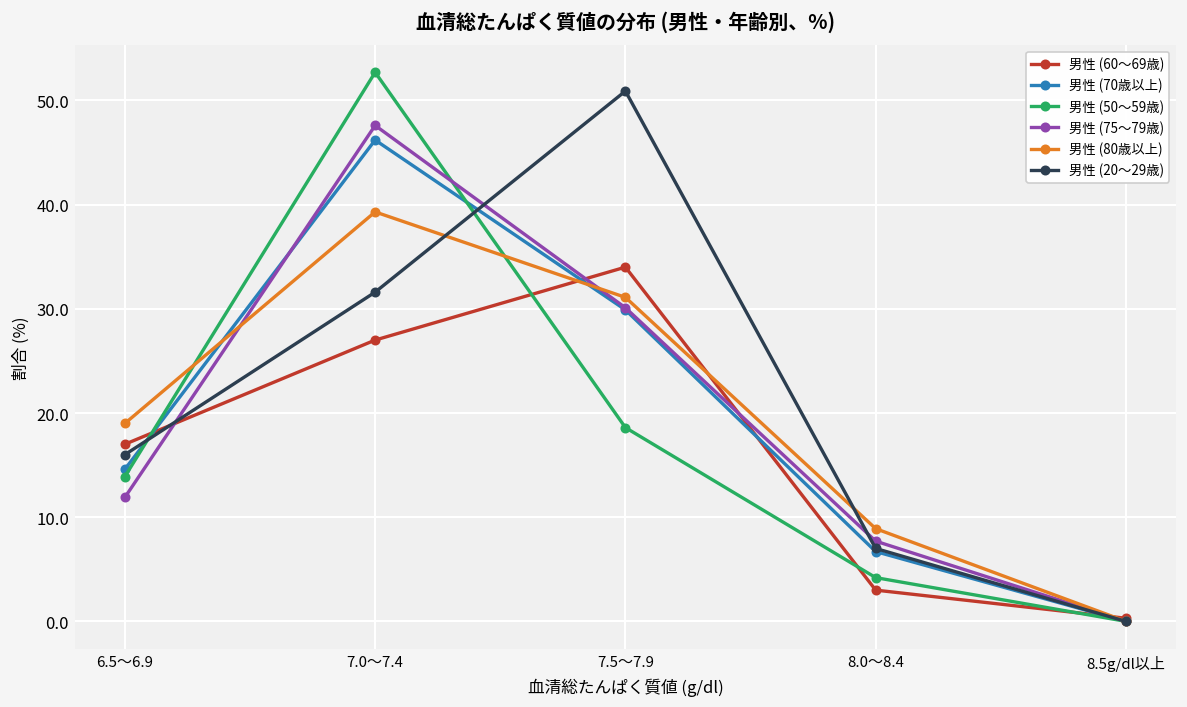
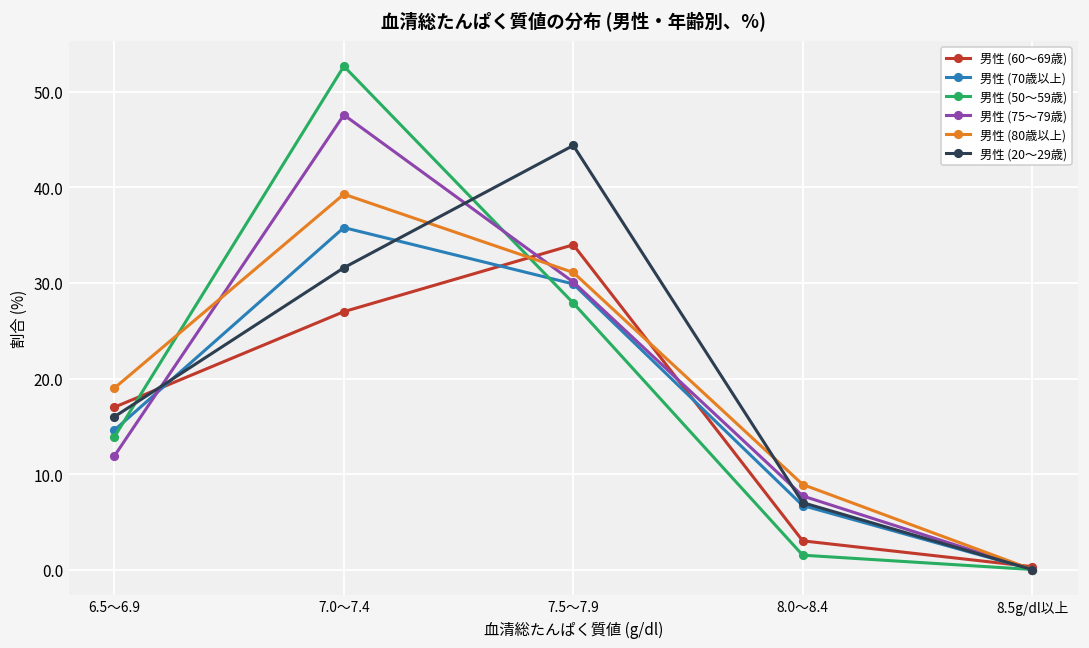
  {
    "男性 (60～69歳)": {
      "6.5～6.9": 17,
      "7.0～7.4": 27,
      "7.5～7.9": 34,
      "8.0～8.4": 3,
      "8.5g/dl以上": 0
    },
    "男性 (70歳以上)": {
      "6.5～6.9": 15,
-     "7.0～7.4": 46,
+     "7.0～7.4": 36,
      "8.0～8.4": 7
    },
    "男性 (50～59歳)": {
      "6.5～6.9": 14,
      "7.0～7.4": 53,
-     "7.5～7.9": 19,
-     "8.0～8.4": 4
+     "7.5～7.9": 28,
+     "8.0～8.4": 2
    },
    "男性 (75～79歳)": {
      "6.5～6.9": 12,
      "7.0～7.4": 48,
      "8.0～8.4": 8
    },
    "男性 (80歳以上)": {
      "6.5～6.9": 19,
      "7.0～7.4": 39,
      "7.5～7.9": 31,
      "8.0～8.4": 9
    },
    "男性 (20～29歳)": {
      "6.5～6.9": 16,
      "7.0～7.4": 32,
-     "7.5～7.9": 51,
+     "7.5～7.9": 44,
      "8.0～8.4": 7
    }
  }
